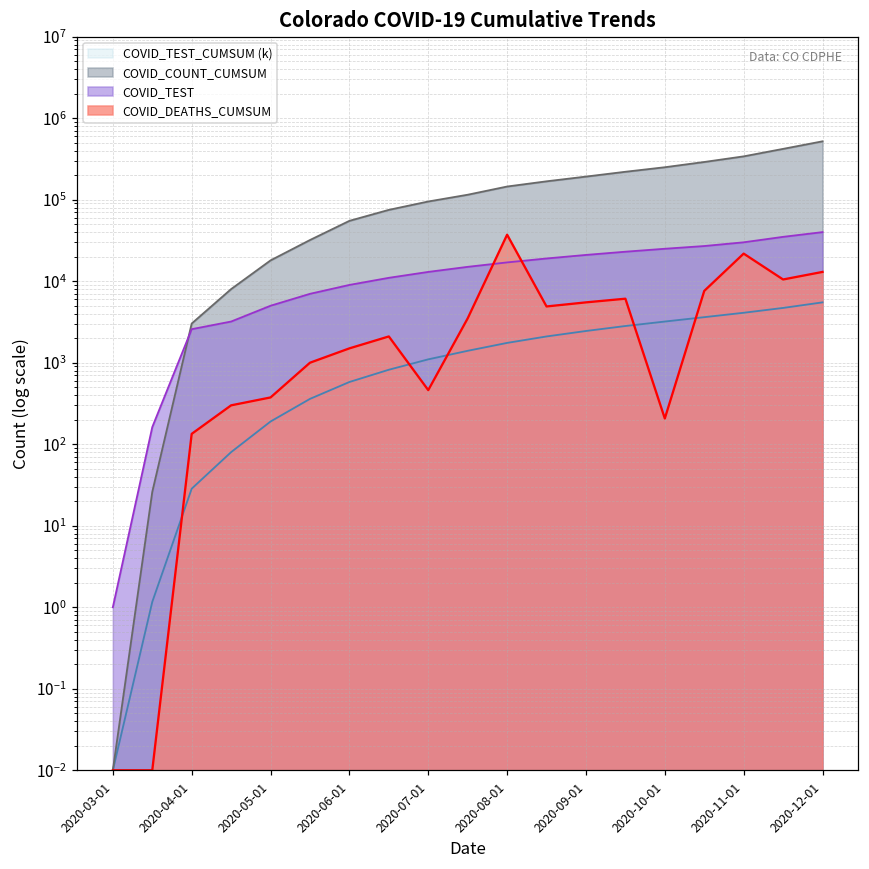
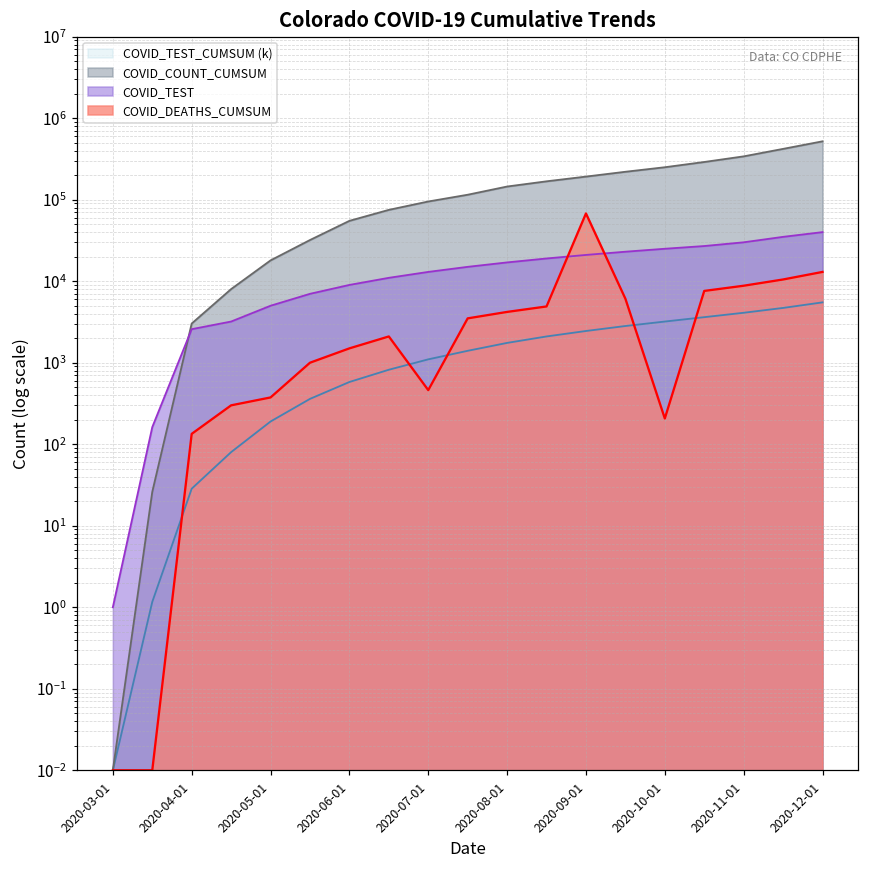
  {
    "COVID_TEST_CUMSUM (k)": {
      "2020-04-01": 28,
      "2020-05-01": 190,
      "2020-06-01": 600,
      "2020-07-01": 1100,
      "2020-08-01": 1800,
      "2020-09-01": 2500,
      "2020-10-01": 3200,
      "2020-11-01": 4000,
      "2020-12-01": 6000
    },
    "COVID_DEATHS_CUMSUM": {
      "2020-04-01": 130,
      "2020-05-01": 400,
      "2020-06-01": 1500,
      "2020-07-01": 500,
-     "2020-08-01": 40000,
-     "2020-09-01": 6000,
+     "2020-08-01": 4000,
+     "2020-09-01": 70000,
      "2020-10-01": 210,
-     "2020-11-01": 22000,
+     "2020-11-01": 9000,
      "2020-12-01": 13000
    }
  }
